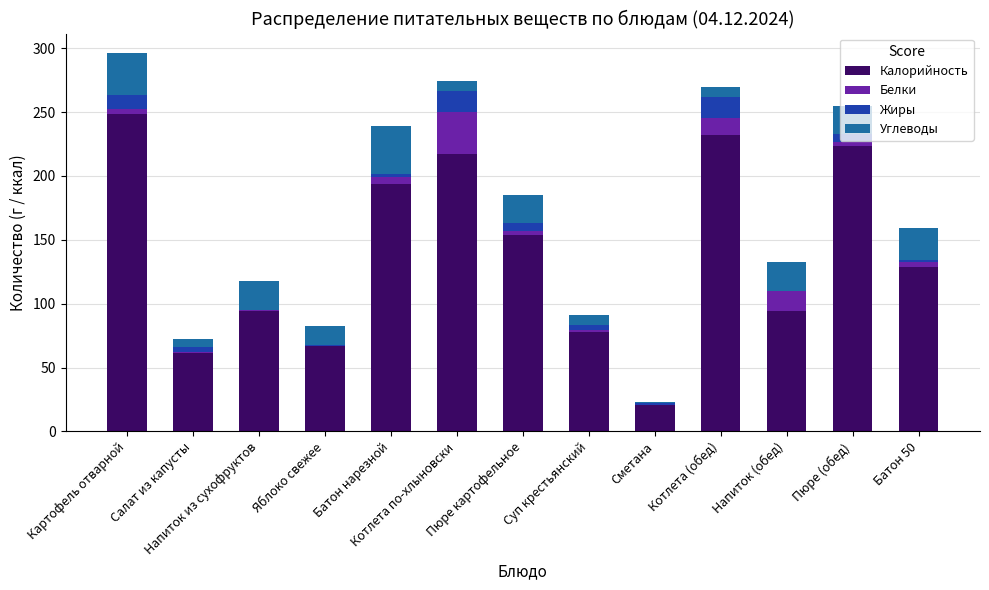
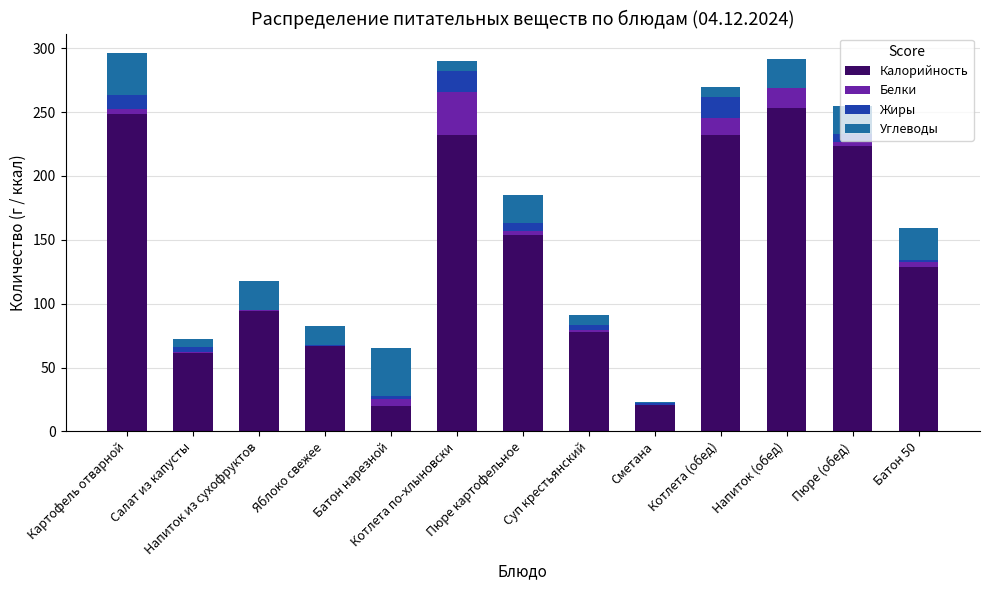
  {
    "Калорийность": {
      "Картофель отварной": 248,
      "Салат из капусты": 61,
      "Напиток из сухофруктов": 94,
      "Яблоко свежее": 67,
-     "Батон нарезной": 194,
-     "Котлета по-хлыновски": 217,
+     "Батон нарезной": 20,
+     "Котлета по-хлыновски": 232,
      "Пюре картофельное": 154,
      "Суп крестьянский": 77,
      "Сметана": 20,
      "Котлета (обед)": 232,
-     "Напиток (обед)": 94,
+     "Напиток (обед)": 253,
      "Пюре (обед)": 223,
      "Батон 50": 129
    },
    "Белки": {
      "Картофель отварной": 4,
      "Батон нарезной": 6,
      "Котлета по-хлыновски": 33,
      "Пюре картофельное": 3,
      "Котлета (обед)": 13,
      "Напиток (обед)": 16,
      "Пюре (обед)": 3,
      "Батон 50": 4
    }
  }
